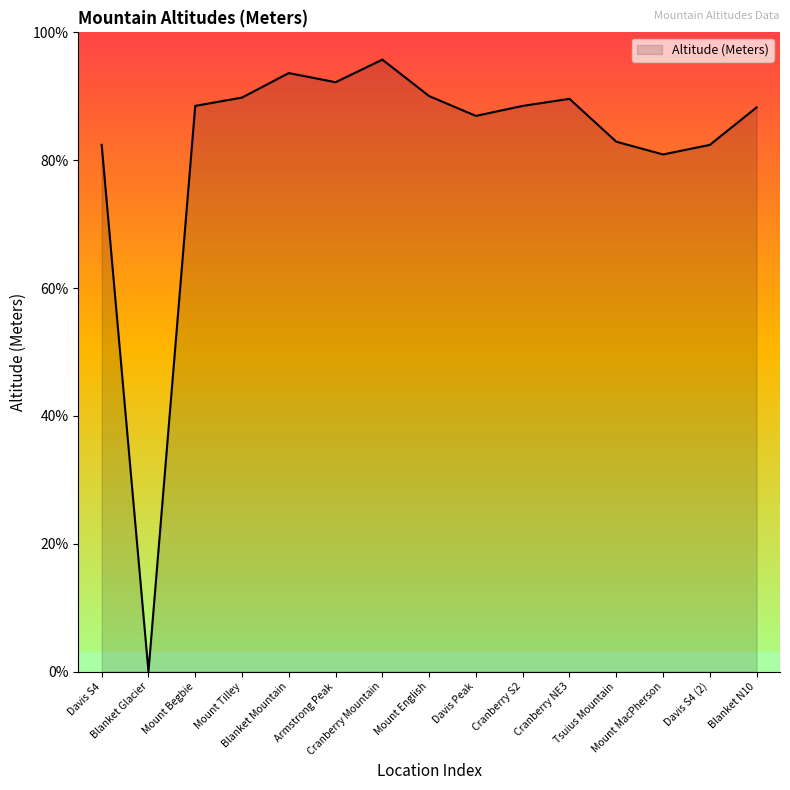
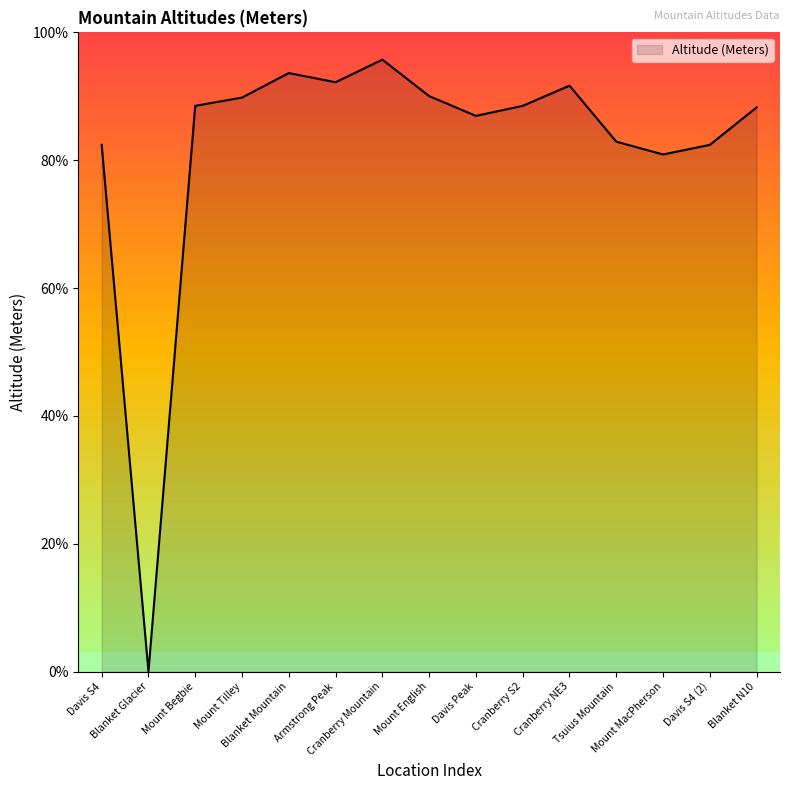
  {
    "Davis S4": "82%",
    "Mount Begbie": "89%",
    "Mount Tilley": "90%",
    "Blanket Mountain": "94%",
    "Armstrong Peak": "92%",
    "Cranberry Mountain": "96%",
    "Mount English": "90%",
    "Davis Peak": "87%",
    "Cranberry S2": "89%",
-   "Cranberry NE3": "90%",
+   "Cranberry NE3": "92%",
    "Tsuius Mountain": "83%",
    "Mount MacPherson": "81%",
    "Davis S4 (2)": "82%",
    "Blanket N10": "88%"
  }
